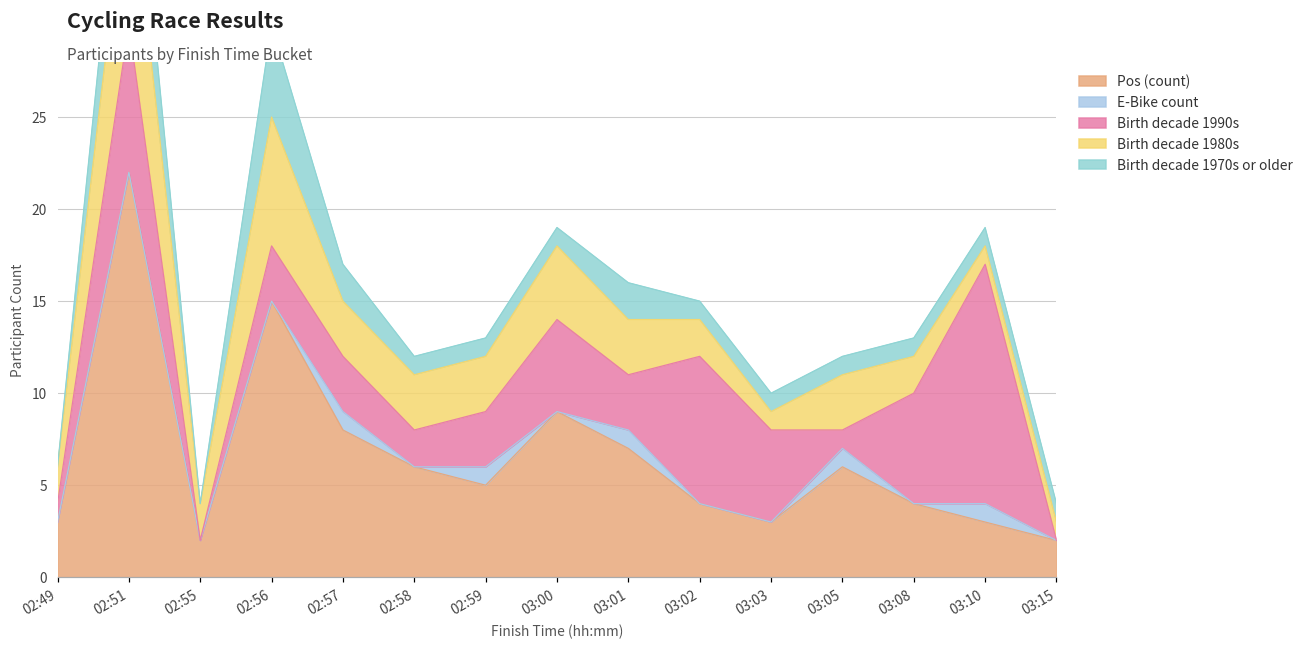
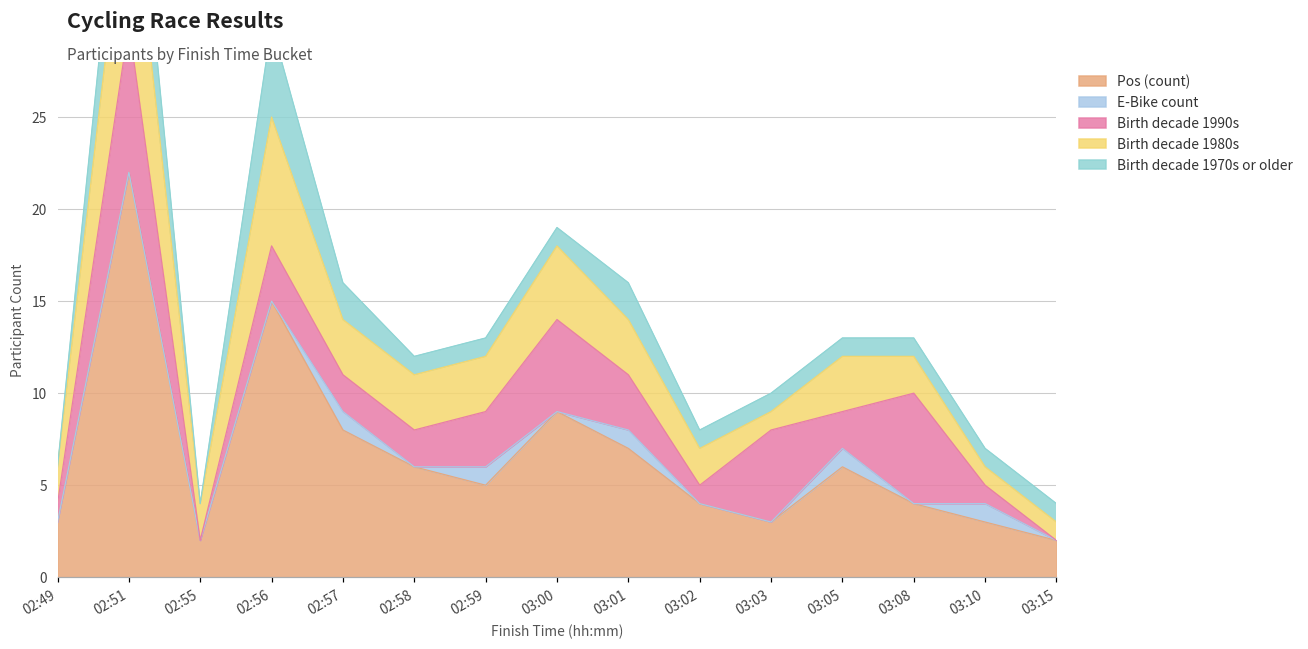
  {
    "Birth decade 1990s": {
      "02:49": 1,
      "02:56": 3,
-     "02:57": 3,
+     "02:57": 2,
      "02:58": 2,
      "02:59": 3,
      "03:00": 5,
      "03:01": 3,
-     "03:02": 8,
+     "03:02": 1,
      "03:03": 5,
-     "03:05": 1,
+     "03:05": 2,
      "03:08": 6,
-     "03:10": 13
+     "03:10": 1
    }
  }
